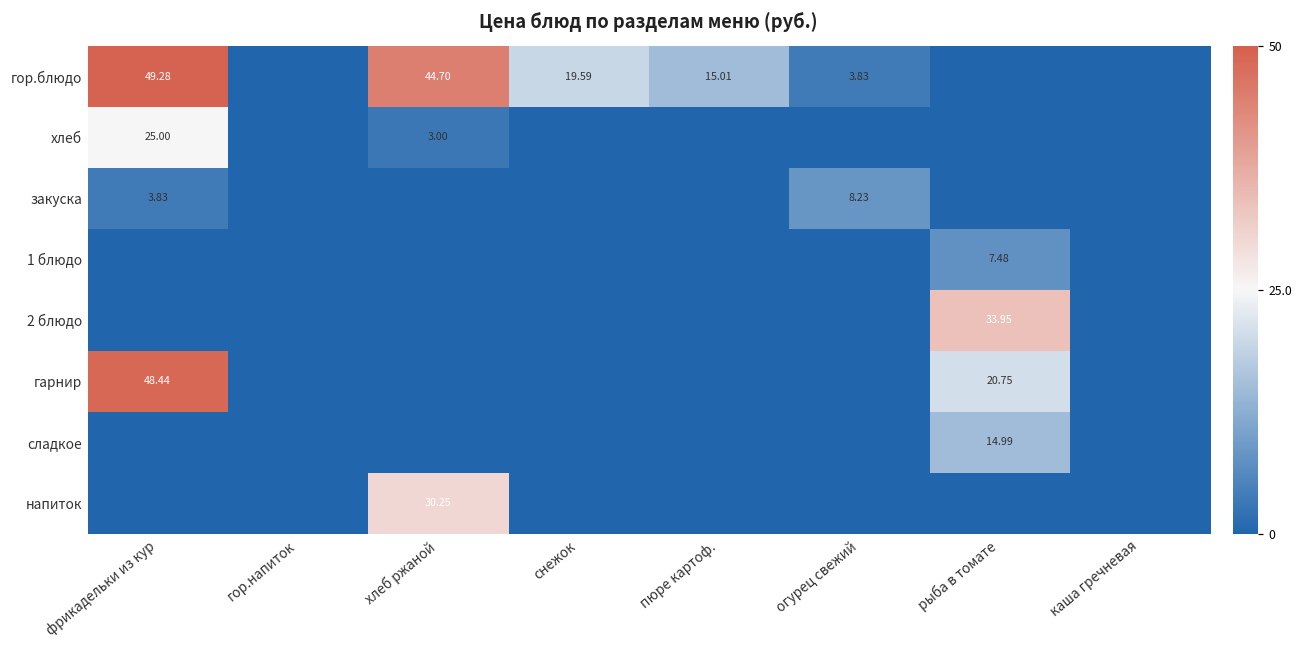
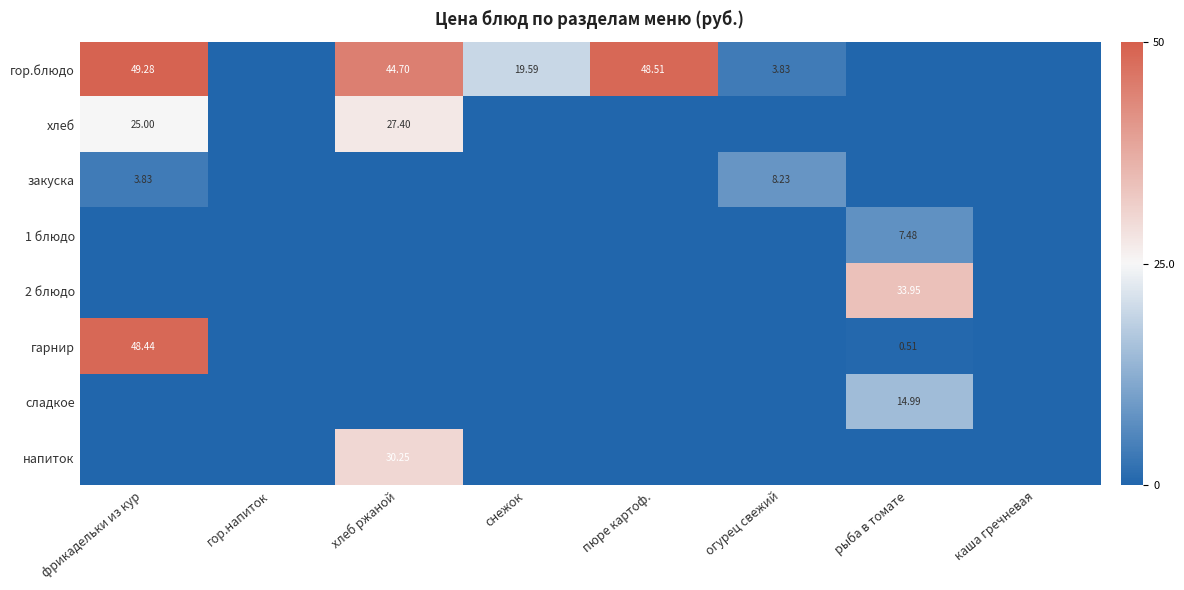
  {
    "гор.блюдо": {
      "фрикадельки из кур": 49.28,
      "хлеб ржаной": 44.70,
      "снежок": 19.59,
-     "пюре картоф.": 15.01,
+     "пюре картоф.": 48.51,
      "огурец свежий": 3.83
    },
    "хлеб": {
      "фрикадельки из кур": 25.00,
-     "хлеб ржаной": 3.00
+     "хлеб ржаной": 27.40
    },
    "закуска": {
      "фрикадельки из кур": 3.83,
      "огурец свежий": 8.23
    },
    "1 блюдо": {
      "рыба в томате": 7.48
    },
    "2 блюдо": {
      "рыба в томате": 33.95
    },
    "гарнир": {
      "фрикадельки из кур": 48.44,
-     "рыба в томате": 20.75
+     "рыба в томате": 0.51
    },
    "сладкое": {
      "рыба в томате": 14.99
    }
  }
